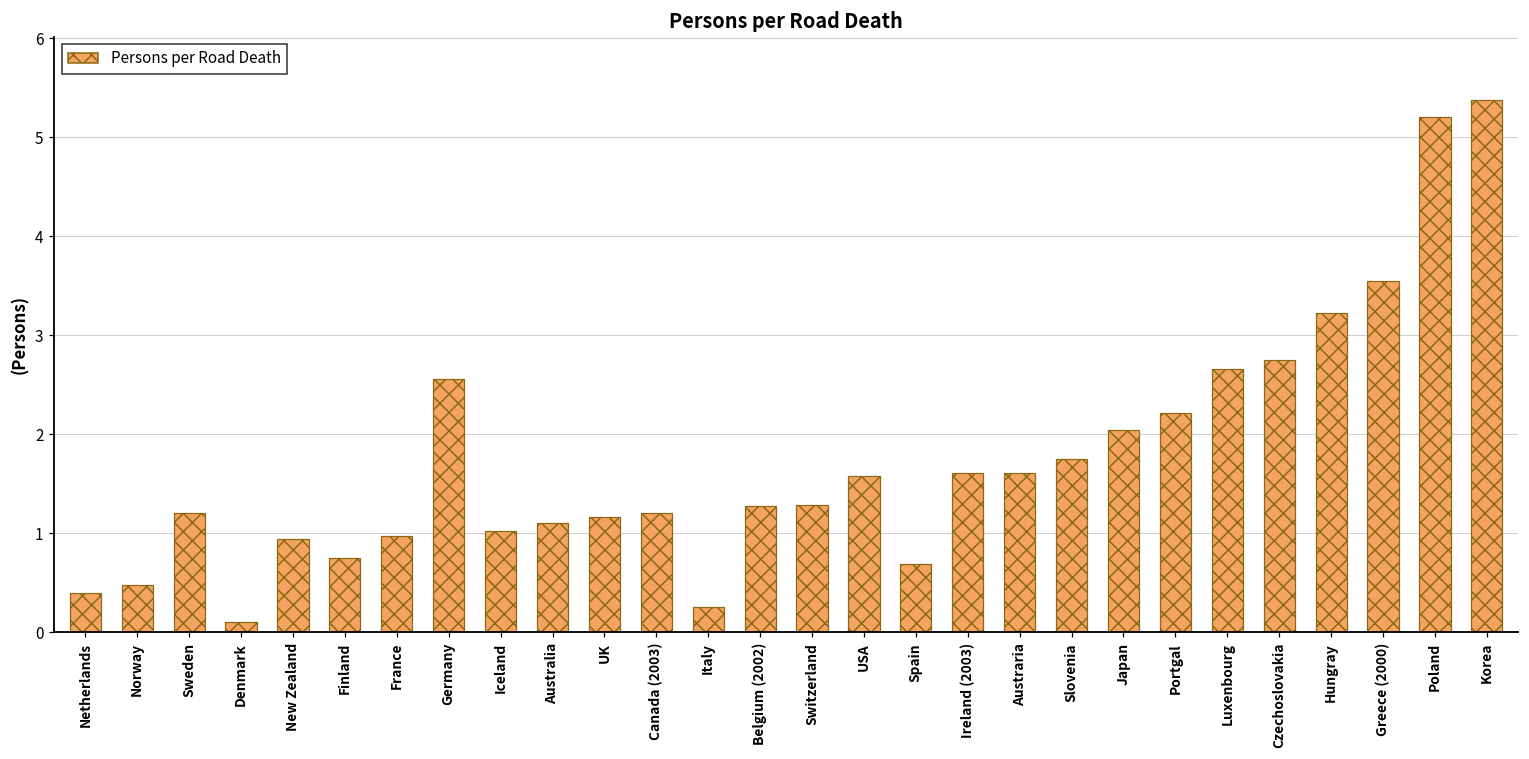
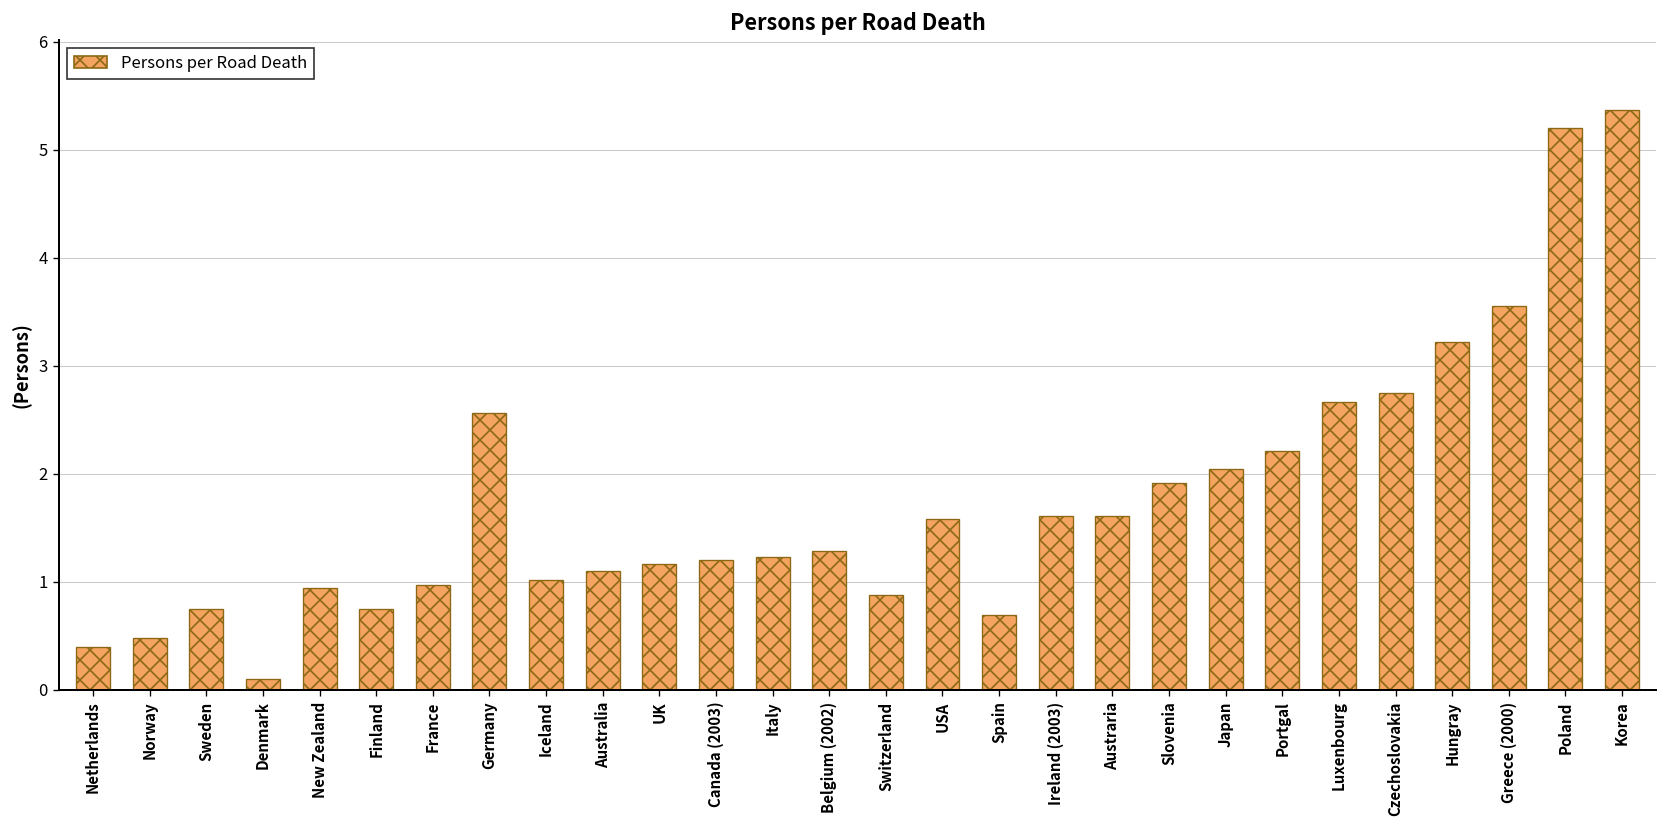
  {
    "Netherlands": 0.4,
    "Norway": 0.5,
-   "Sweden": 1.2,
+   "Sweden": 0.8,
    "Denmark": 0.1,
    "New Zealand": 0.9,
    "Finland": 0.8,
    "France": 1.0,
    "Germany": 2.6,
    "Iceland": 1.0,
    "Australia": 1.1,
    "UK": 1.2,
    "Canada (2003)": 1.2,
-   "Italy": 0.3,
+   "Italy": 1.2,
    "Belgium (2002)": 1.3,
-   "Switzerland": 1.3,
+   "Switzerland": 0.9,
    "USA": 1.6,
    "Spain": 0.7,
    "Ireland (2003)": 1.6,
    "Austraria": 1.6,
-   "Slovenia": 1.8,
+   "Slovenia": 1.9,
    "Japan": 2.0,
    "Portgal": 2.2,
    "Luxenbourg": 2.7,
    "Czechoslovakia": 2.8,
    "Hungray": 3.2,
    "Greece (2000)": 3.6,
    "Poland": 5.2,
    "Korea": 5.4
  }
